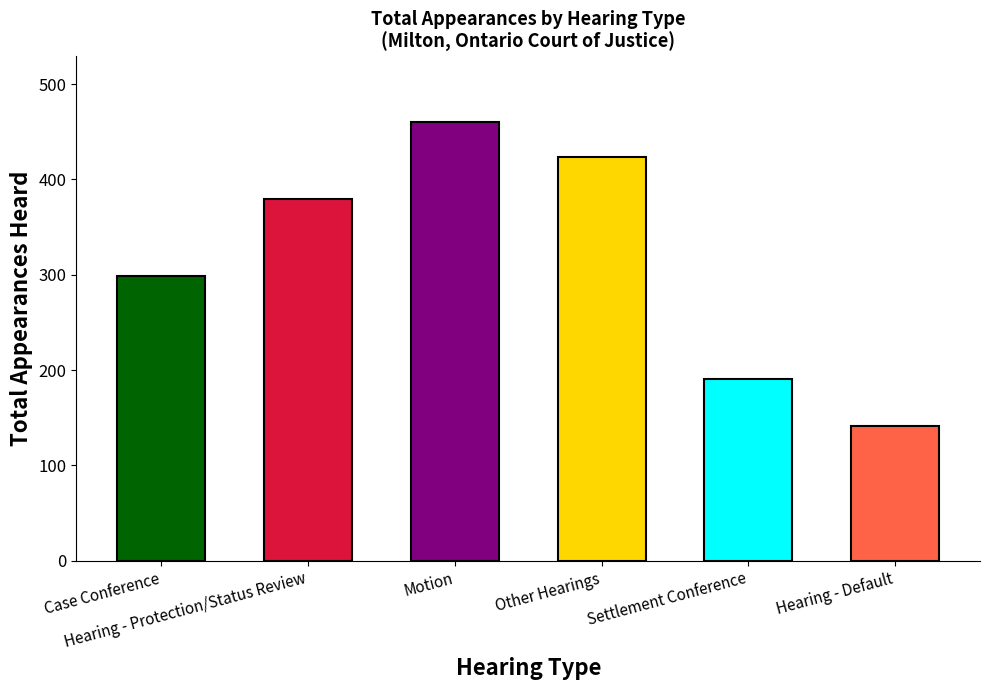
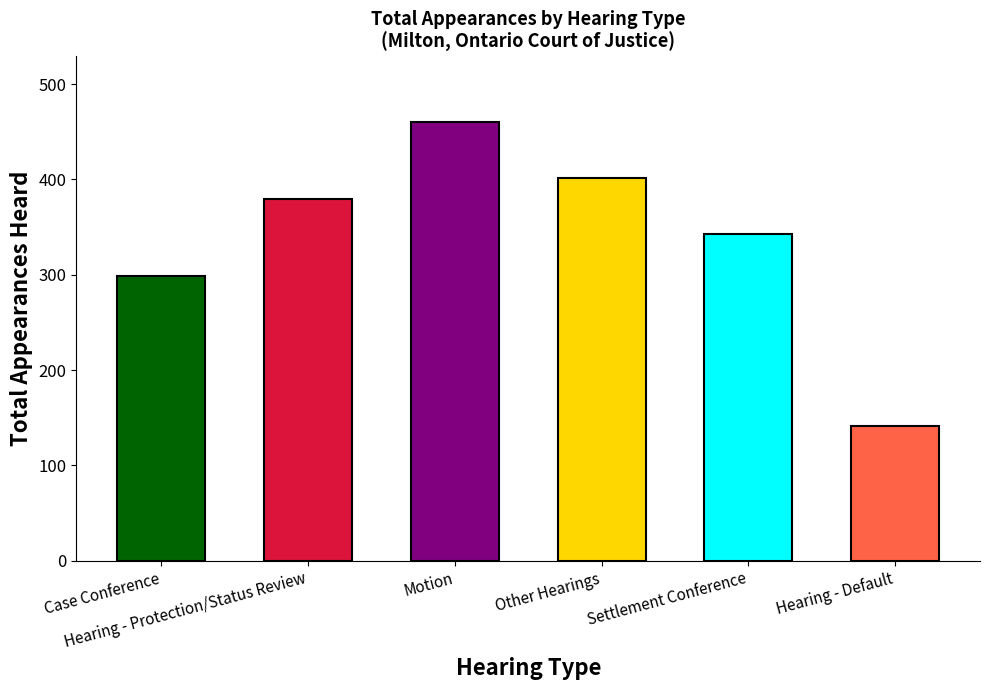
  {
    "Case Conference": 300,
    "Hearing - Protection/Status Review": 380,
    "Motion": 460,
-   "Other Hearings": 420,
-   "Settlement Conference": 190,
+   "Other Hearings": 400,
+   "Settlement Conference": 340,
    "Hearing - Default": 140
  }
